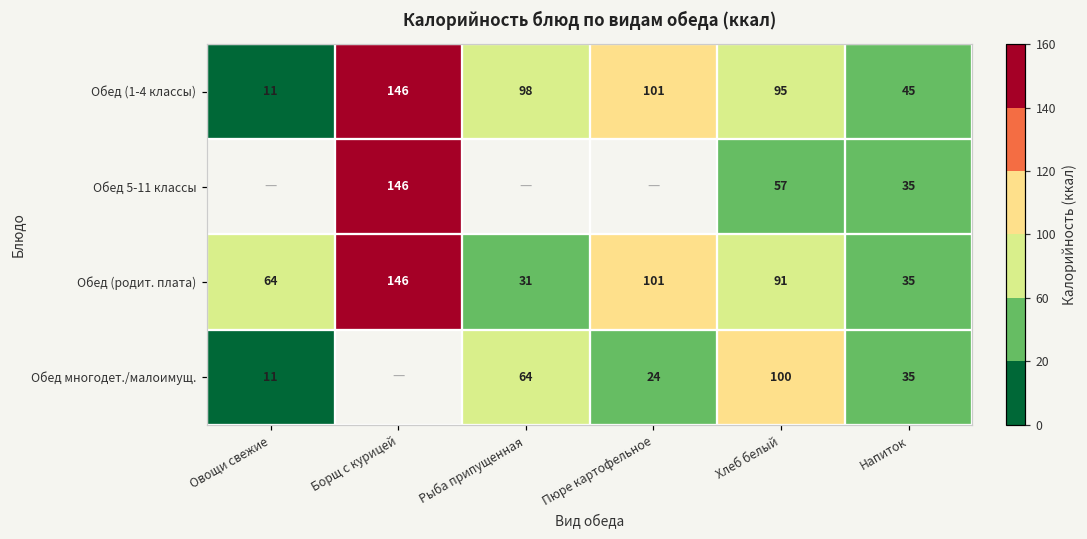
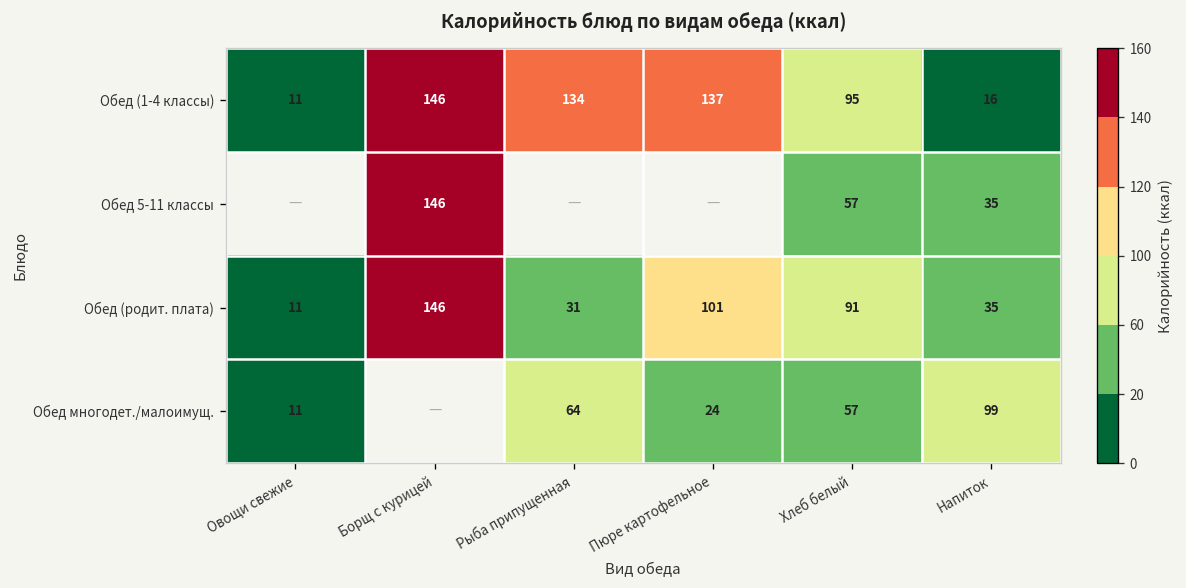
  {
    "Обед (1-4 классы)": {
      "Овощи свежие": 11,
      "Борщ с курицей": 146,
-     "Рыба припущенная": 98,
-     "Пюре картофельное": 101,
+     "Рыба припущенная": 134,
+     "Пюре картофельное": 137,
      "Хлеб белый": 95,
-     "Напиток": 45
+     "Напиток": 16
    },
    "Обед 5-11 классы": {
      "Борщ с курицей": 146,
      "Хлеб белый": 57,
      "Напиток": 35
    },
    "Обед (родит. плата)": {
-     "Овощи свежие": 64,
+     "Овощи свежие": 11,
      "Борщ с курицей": 146,
      "Рыба припущенная": 31,
      "Пюре картофельное": 101,
      "Хлеб белый": 91,
      "Напиток": 35
    },
    "Обед многодет./малоимущ.": {
      "Овощи свежие": 11,
      "Рыба припущенная": 64,
      "Пюре картофельное": 24,
-     "Хлеб белый": 100,
-     "Напиток": 35
+     "Хлеб белый": 57,
+     "Напиток": 99
    }
  }
